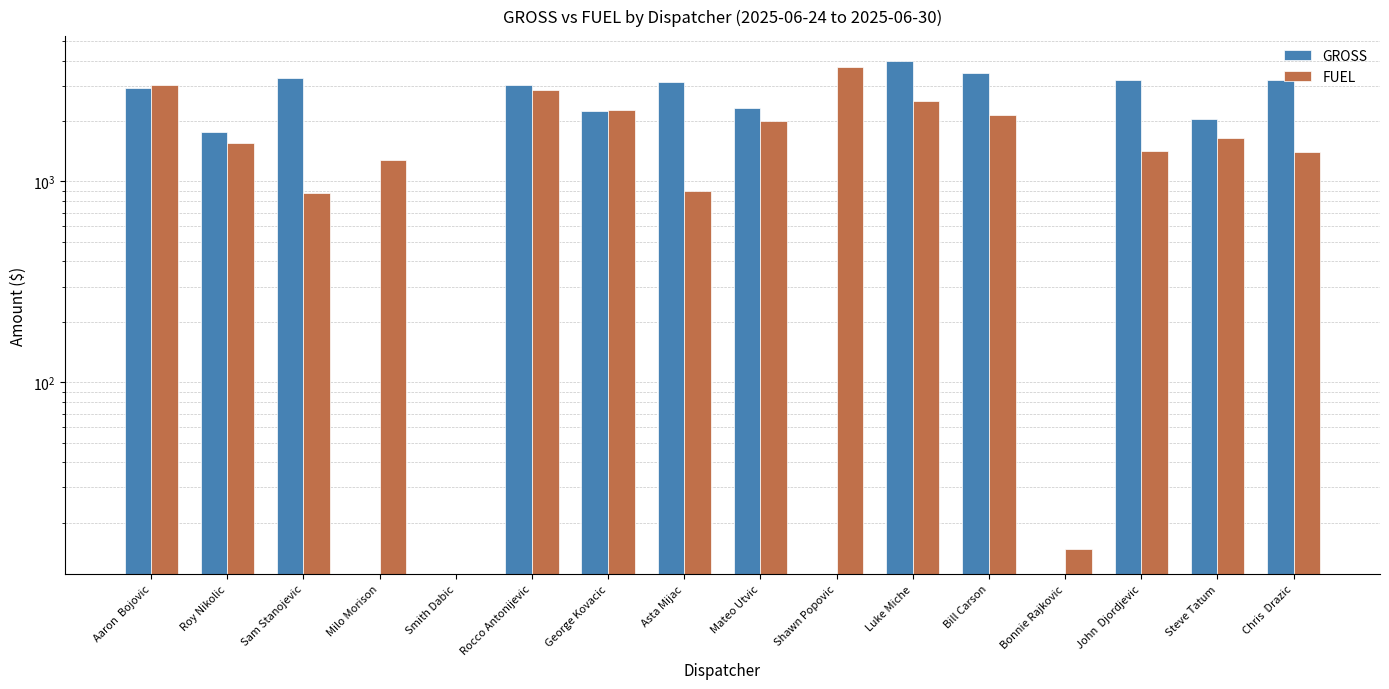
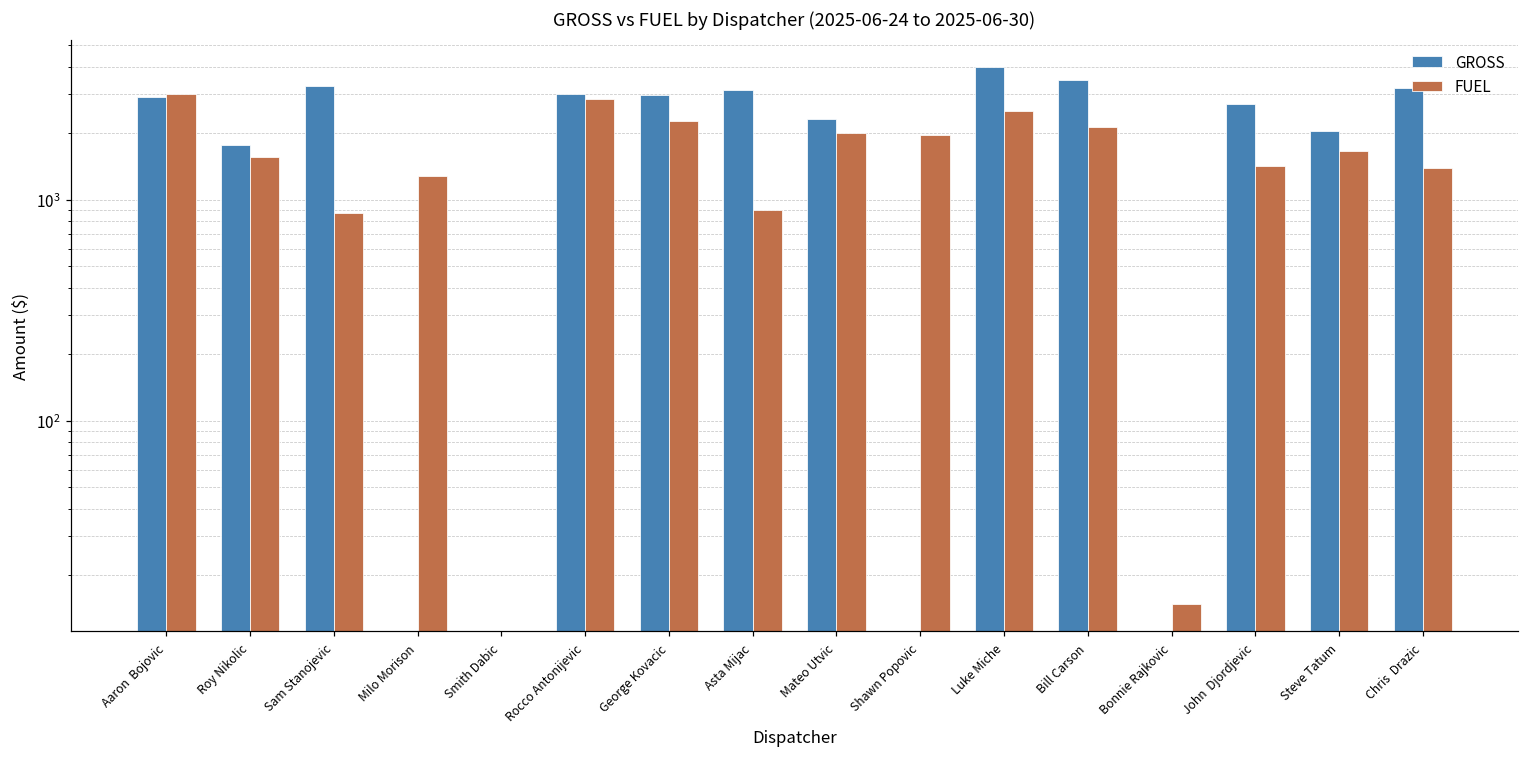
  {
    "GROSS": {
      "Aaron Bojovic": 2900,
      "Roy Nikolic": 1800,
      "Sam Stanojevic": 3300,
      "Rocco Antonijevic": 3000,
-     "George Kovacic": 2200,
+     "George Kovacic": 3000,
      "Asta Mijac": 3100,
      "Mateo Utvic": 2300,
      "Luke Miche": 4000,
      "Bill Carson": 3500,
-     "John Djordjevic": 3200,
+     "John Djordjevic": 2700,
      "Steve Tatum": 2000,
      "Chris Drazic": 3200
    },
    "FUEL": {
      "Aaron Bojovic": 3000,
      "Roy Nikolic": 1600,
      "Sam Stanojevic": 900,
      "Milo Morison": 1300,
      "Rocco Antonijevic": 2900,
      "George Kovacic": 2300,
      "Asta Mijac": 900,
      "Mateo Utvic": 2000,
-     "Shawn Popovic": 3700,
+     "Shawn Popovic": 2000,
      "Luke Miche": 2500,
      "Bill Carson": 2100,
      "Bonnie Rajkovic": 15,
      "John Djordjevic": 1400,
      "Steve Tatum": 1700,
      "Chris Drazic": 1400
    }
  }
